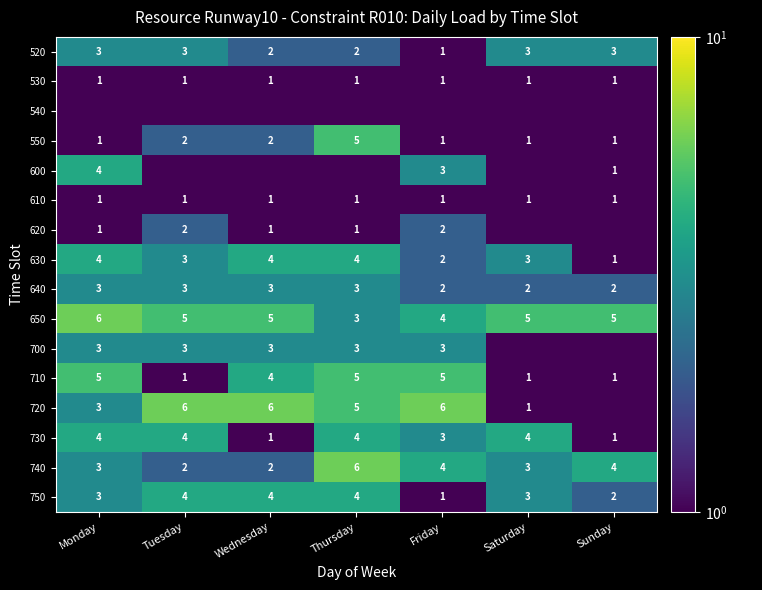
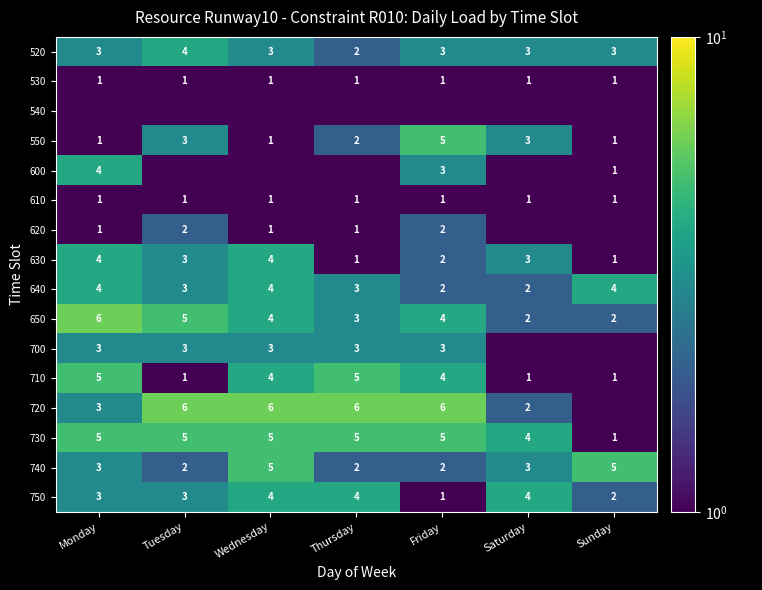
  {
    "520": {
      "Monday": 3,
-     "Tuesday": 3,
-     "Wednesday": 2,
+     "Tuesday": 4,
+     "Wednesday": 3,
      "Thursday": 2,
-     "Friday": 1,
+     "Friday": 3,
      "Saturday": 3,
      "Sunday": 3
    },
    "530": {
      "Monday": 1,
      "Tuesday": 1,
      "Wednesday": 1,
      "Thursday": 1,
      "Friday": 1,
      "Saturday": 1,
      "Sunday": 1
    },
    "550": {
      "Monday": 1,
-     "Tuesday": 2,
-     "Wednesday": 2,
-     "Thursday": 5,
-     "Friday": 1,
-     "Saturday": 1,
+     "Tuesday": 3,
+     "Wednesday": 1,
+     "Thursday": 2,
+     "Friday": 5,
+     "Saturday": 3,
      "Sunday": 1
    },
    "600": {
      "Monday": 4,
      "Friday": 3,
      "Sunday": 1
    },
    "610": {
      "Monday": 1,
      "Tuesday": 1,
      "Wednesday": 1,
      "Thursday": 1,
      "Friday": 1,
      "Saturday": 1,
      "Sunday": 1
    },
    "620": {
      "Monday": 1,
      "Tuesday": 2,
      "Wednesday": 1,
      "Thursday": 1,
      "Friday": 2
    },
    "630": {
      "Monday": 4,
      "Tuesday": 3,
      "Wednesday": 4,
-     "Thursday": 4,
+     "Thursday": 1,
      "Friday": 2,
      "Saturday": 3,
      "Sunday": 1
    },
    "640": {
-     "Monday": 3,
+     "Monday": 4,
      "Tuesday": 3,
-     "Wednesday": 3,
+     "Wednesday": 4,
      "Thursday": 3,
      "Friday": 2,
      "Saturday": 2,
-     "Sunday": 2
+     "Sunday": 4
    },
    "650": {
      "Monday": 6,
      "Tuesday": 5,
-     "Wednesday": 5,
+     "Wednesday": 4,
      "Thursday": 3,
      "Friday": 4,
-     "Saturday": 5,
-     "Sunday": 5
+     "Saturday": 2,
+     "Sunday": 2
    },
    "700": {
      "Monday": 3,
      "Tuesday": 3,
      "Wednesday": 3,
      "Thursday": 3,
      "Friday": 3
    },
    "710": {
      "Monday": 5,
      "Tuesday": 1,
      "Wednesday": 4,
      "Thursday": 5,
-     "Friday": 5,
+     "Friday": 4,
      "Saturday": 1,
      "Sunday": 1
    },
    "720": {
      "Monday": 3,
      "Tuesday": 6,
      "Wednesday": 6,
-     "Thursday": 5,
+     "Thursday": 6,
      "Friday": 6,
-     "Saturday": 1
+     "Saturday": 2
    },
    "730": {
-     "Monday": 4,
-     "Tuesday": 4,
-     "Wednesday": 1,
-     "Thursday": 4,
-     "Friday": 3,
+     "Monday": 5,
+     "Tuesday": 5,
+     "Wednesday": 5,
+     "Thursday": 5,
+     "Friday": 5,
      "Saturday": 4,
      "Sunday": 1
    },
    "740": {
      "Monday": 3,
      "Tuesday": 2,
-     "Wednesday": 2,
-     "Thursday": 6,
-     "Friday": 4,
+     "Wednesday": 5,
+     "Thursday": 2,
+     "Friday": 2,
      "Saturday": 3,
-     "Sunday": 4
+     "Sunday": 5
    },
    "750": {
      "Monday": 3,
-     "Tuesday": 4,
+     "Tuesday": 3,
      "Wednesday": 4,
      "Thursday": 4,
      "Friday": 1,
-     "Saturday": 3,
+     "Saturday": 4,
      "Sunday": 2
    }
  }
